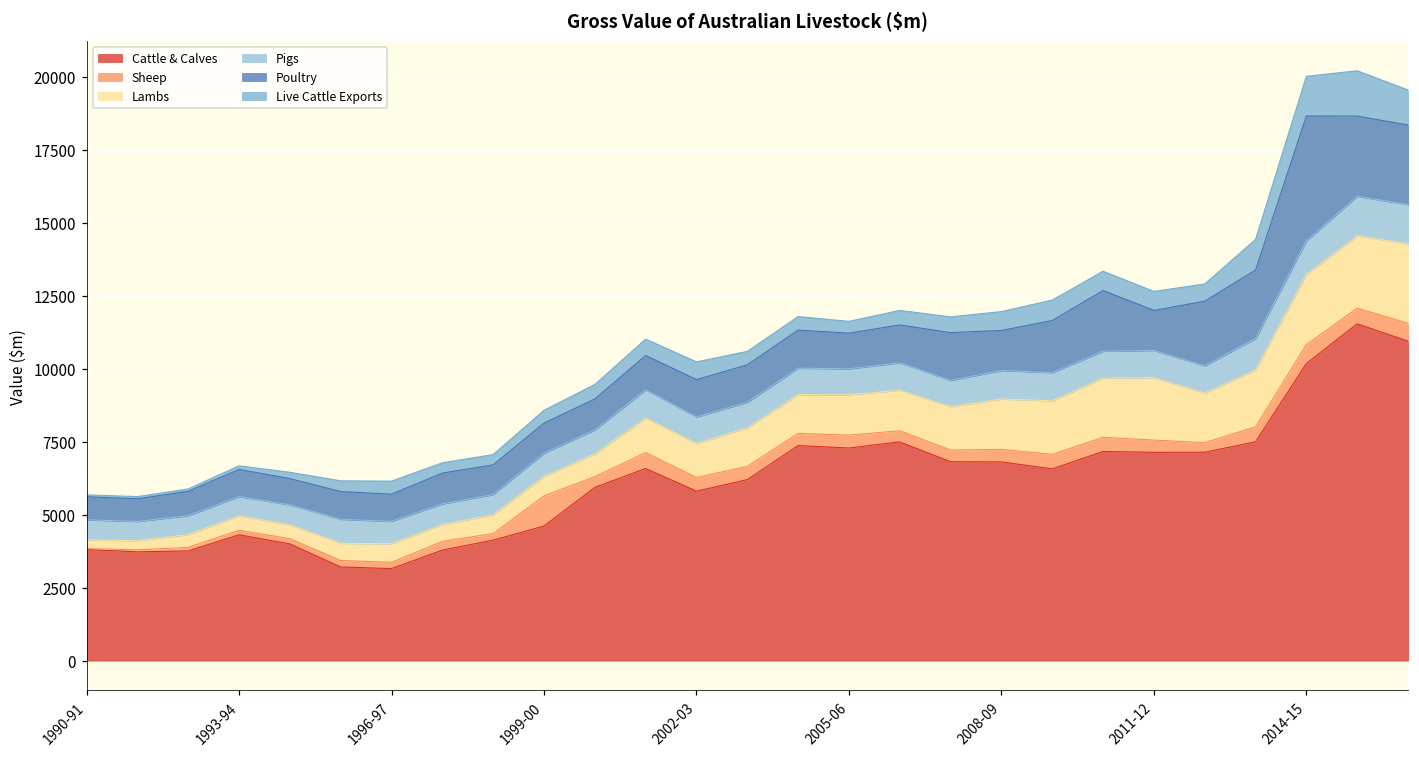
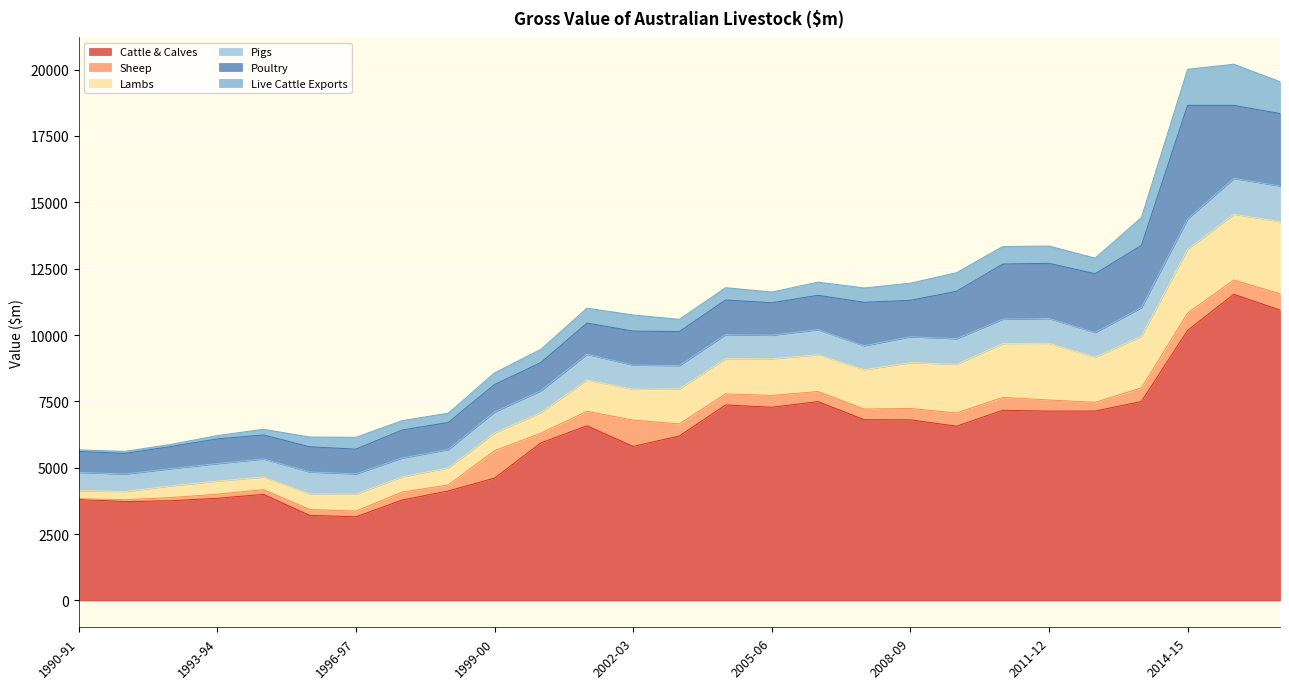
  {
    "Cattle & Calves": {
-     "1993-94": 4300,
+     "1993-94": 3800,
      "1996-97": 3200,
      "1999-00": 4600,
      "2002-03": 5800,
      "2005-06": 7300,
      "2008-09": 6800,
      "2011-12": 7100,
      "2014-15": 10200
    },
    "Sheep": {
      "1993-94": 200,
      "1996-97": 200,
      "1999-00": 1000,
-     "2002-03": 500,
+     "2002-03": 1000,
      "2005-06": 400,
      "2008-09": 400,
      "2011-12": 400,
      "2014-15": 700
    },
    "Lambs": {
      "1990-91": 300,
      "1993-94": 500,
      "1996-97": 600,
      "1999-00": 700,
      "2002-03": 1200,
      "2005-06": 1400,
      "2008-09": 1700,
      "2011-12": 2100,
      "2014-15": 2400
    },
    "Poultry": {
      "1993-94": 900,
      "1996-97": 900,
      "1999-00": 1000,
      "2002-03": 1300,
      "2005-06": 1200,
      "2008-09": 1400,
-     "2011-12": 1400,
+     "2011-12": 2100,
      "2014-15": 4300
    }
  }
